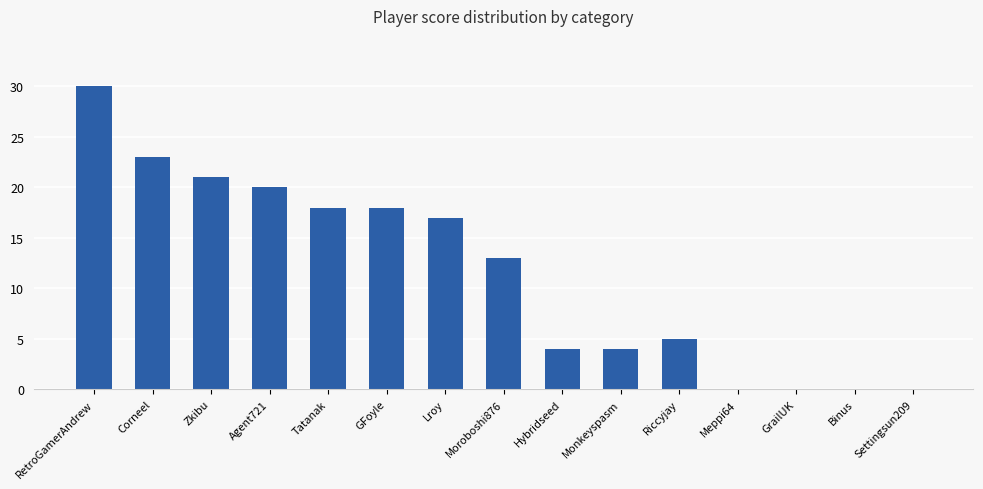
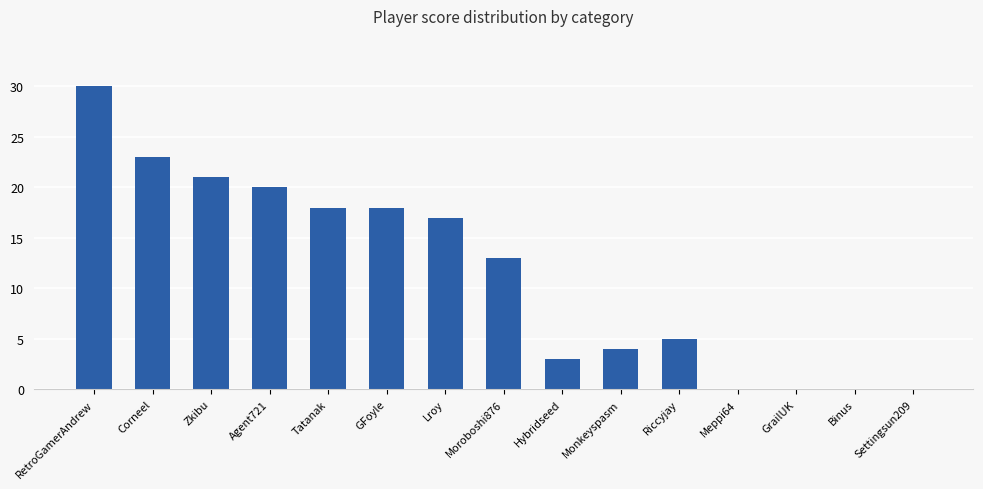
  {
    "RetroGamerAndrew": 30,
    "Corneel": 23,
    "Zkibu": 21,
    "Agent721": 20,
    "Tatanak": 18,
    "GFoyle": 18,
    "Lroy": 17,
    "Moroboshi876": 13,
-   "Hybridseed": 4,
+   "Hybridseed": 3,
    "Monkeyspasm": 4,
    "Riccyjay": 5,
    "Meppi64": 0,
    "GrailUK": 0,
    "Binus": 0,
    "Settingsun209": 0
  }
